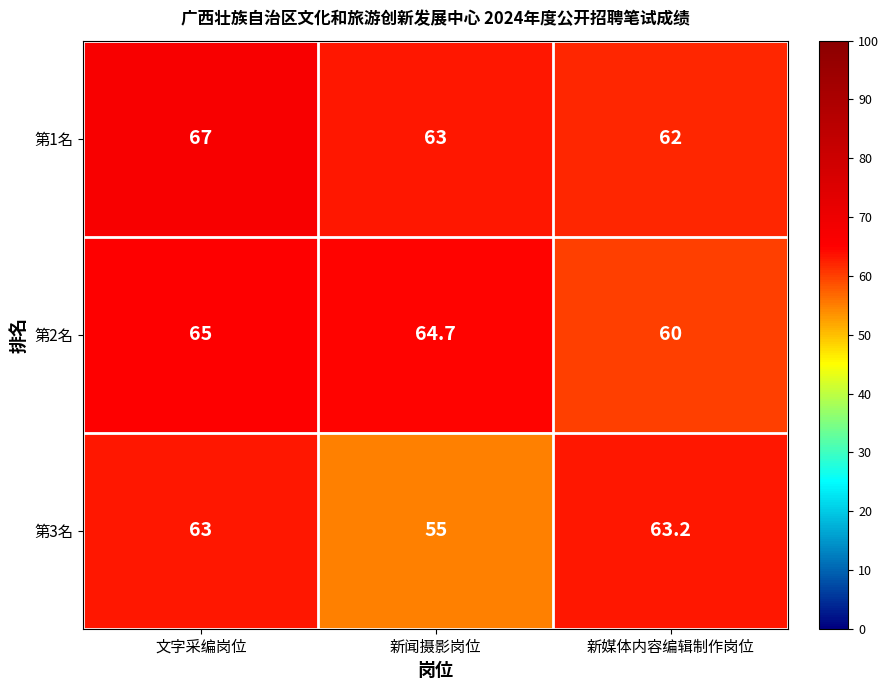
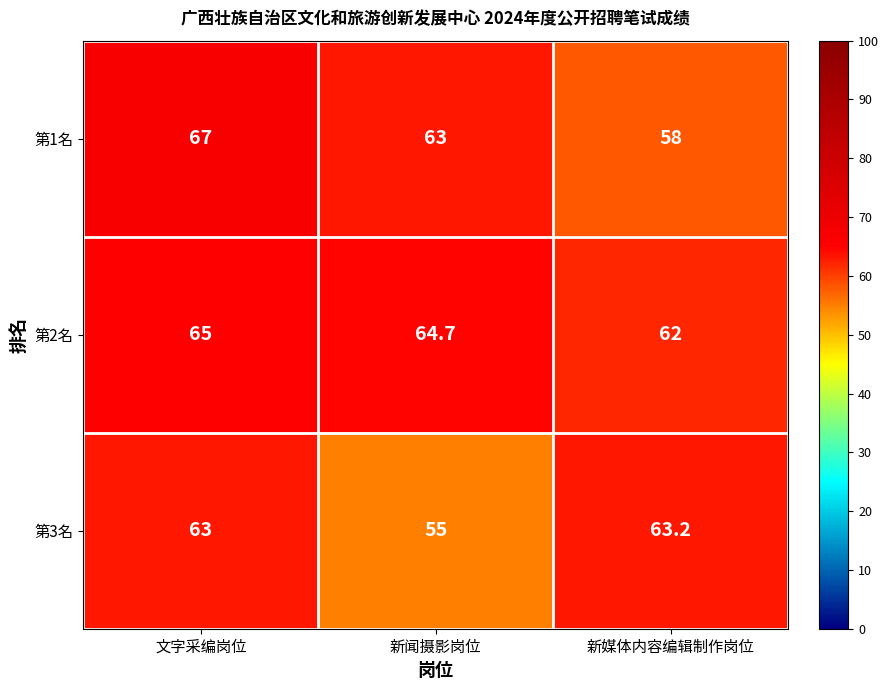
  {
    "第1名": {
      "文字采编岗位": 67,
      "新闻摄影岗位": 63,
-     "新媒体内容编辑制作岗位": 62
+     "新媒体内容编辑制作岗位": 58
    },
    "第2名": {
      "文字采编岗位": 65,
      "新闻摄影岗位": 64.7,
-     "新媒体内容编辑制作岗位": 60
+     "新媒体内容编辑制作岗位": 62
    },
    "第3名": {
      "文字采编岗位": 63,
      "新闻摄影岗位": 55,
      "新媒体内容编辑制作岗位": 63.2
    }
  }
